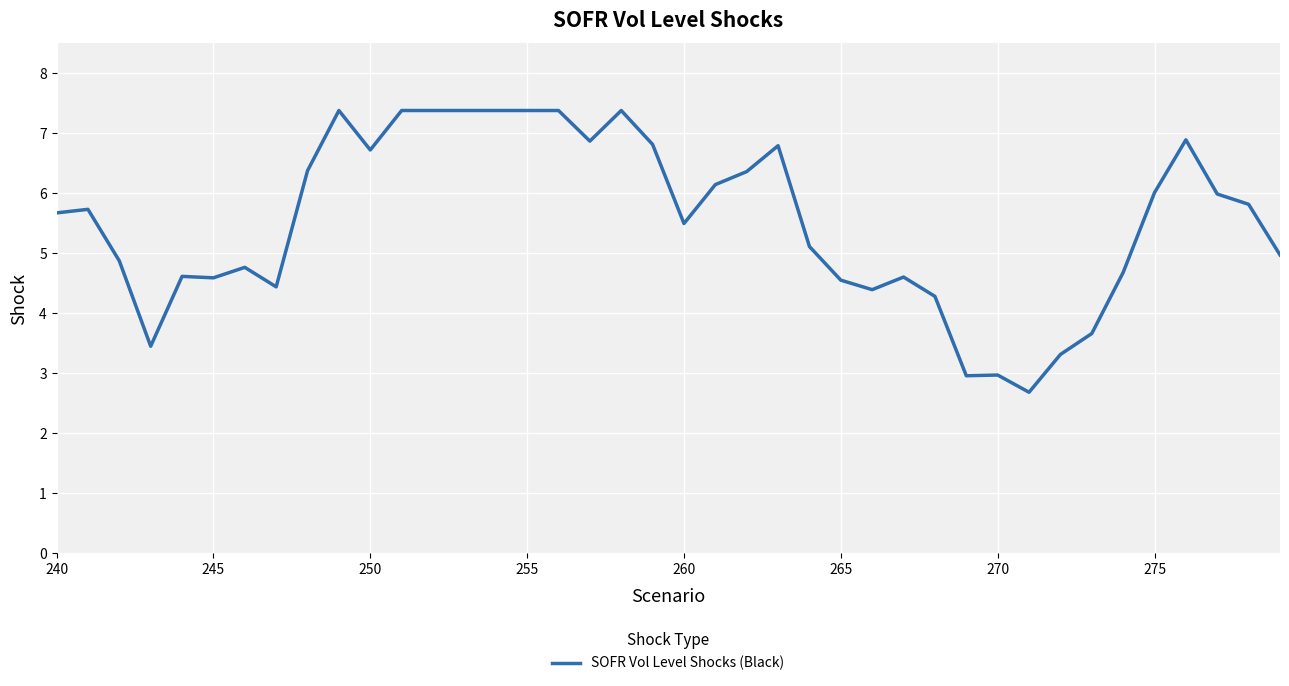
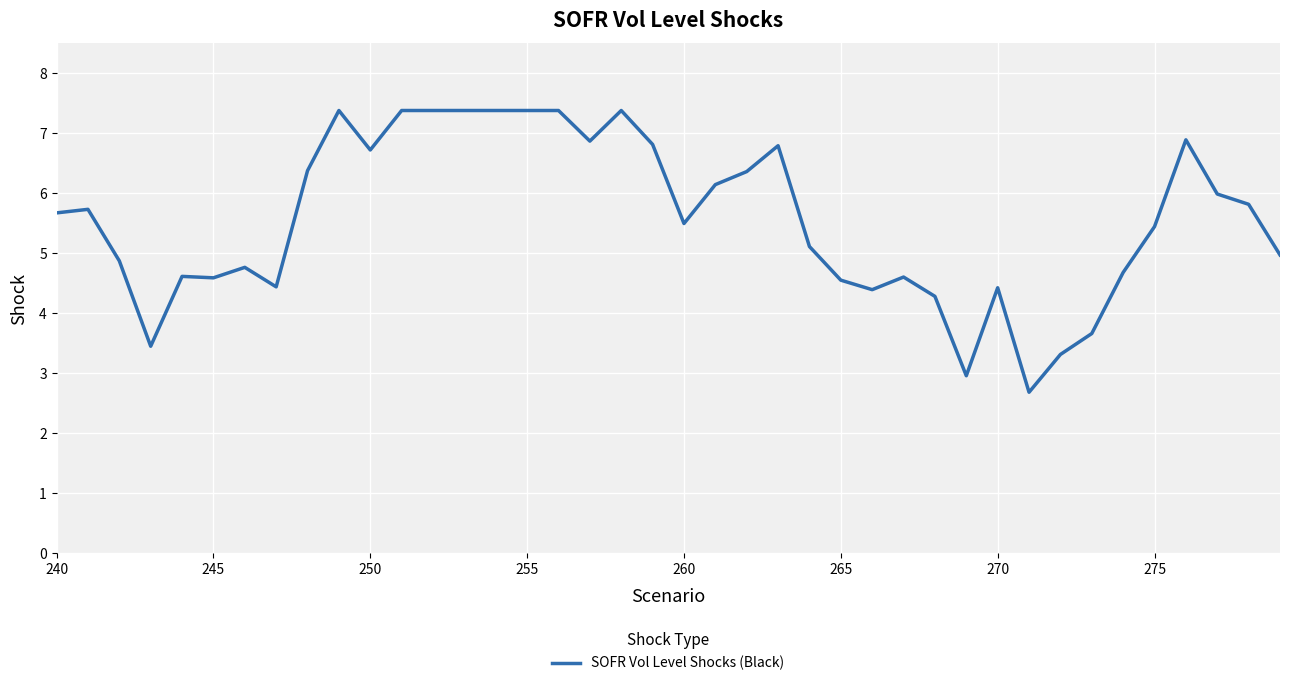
  {
    "240": 5.7,
    "245": 4.6,
    "250": 6.7,
    "255": 7.4,
    "260": 5.5,
    "265": 4.6,
-   "270": 3.0,
-   "275": 6.0
+   "270": 4.4,
+   "275": 5.4
  }
